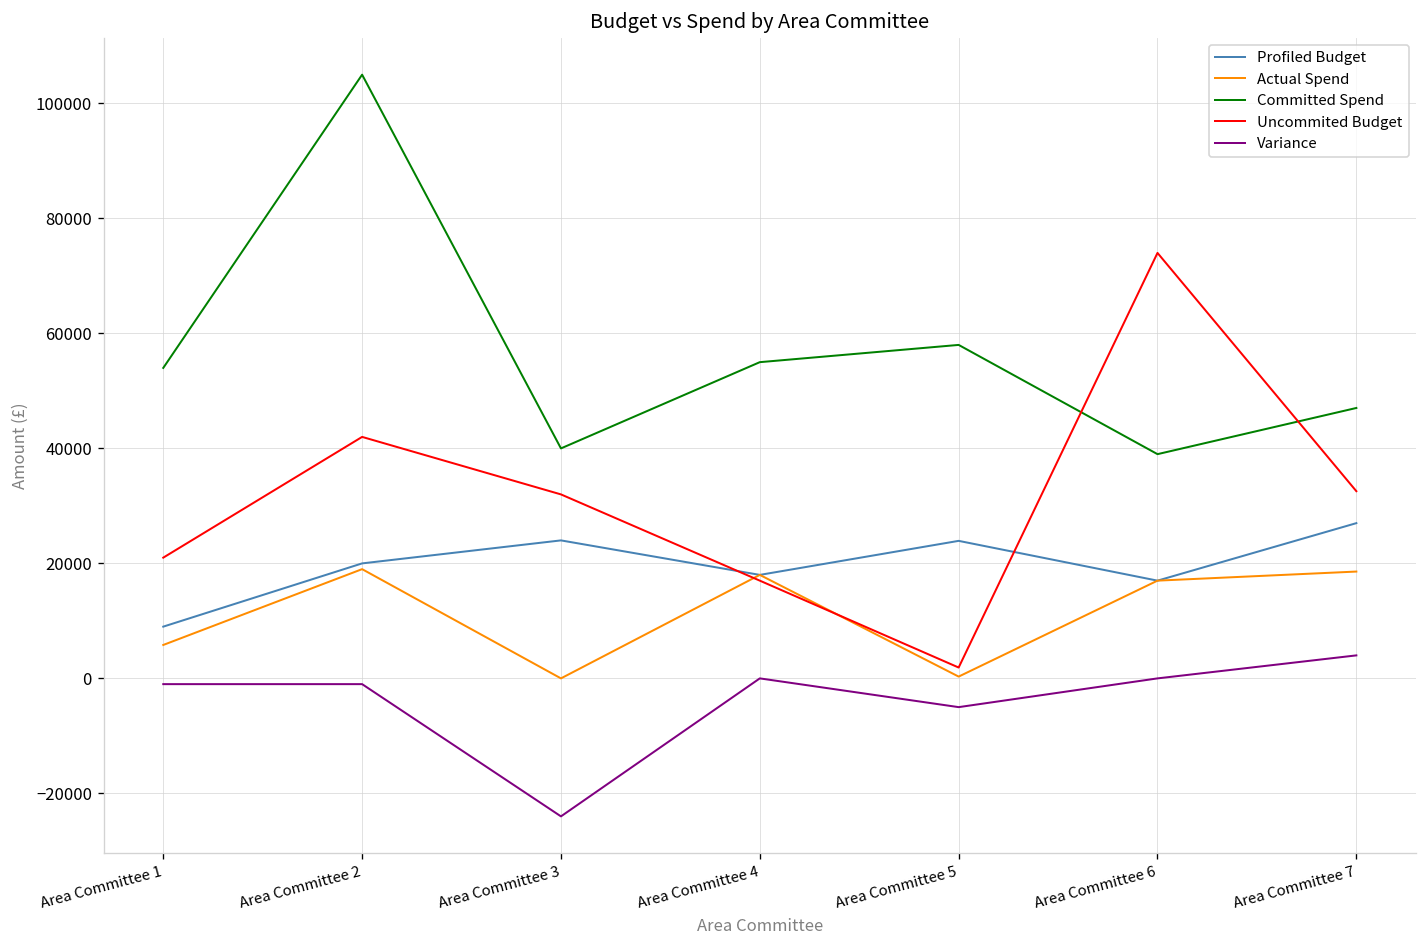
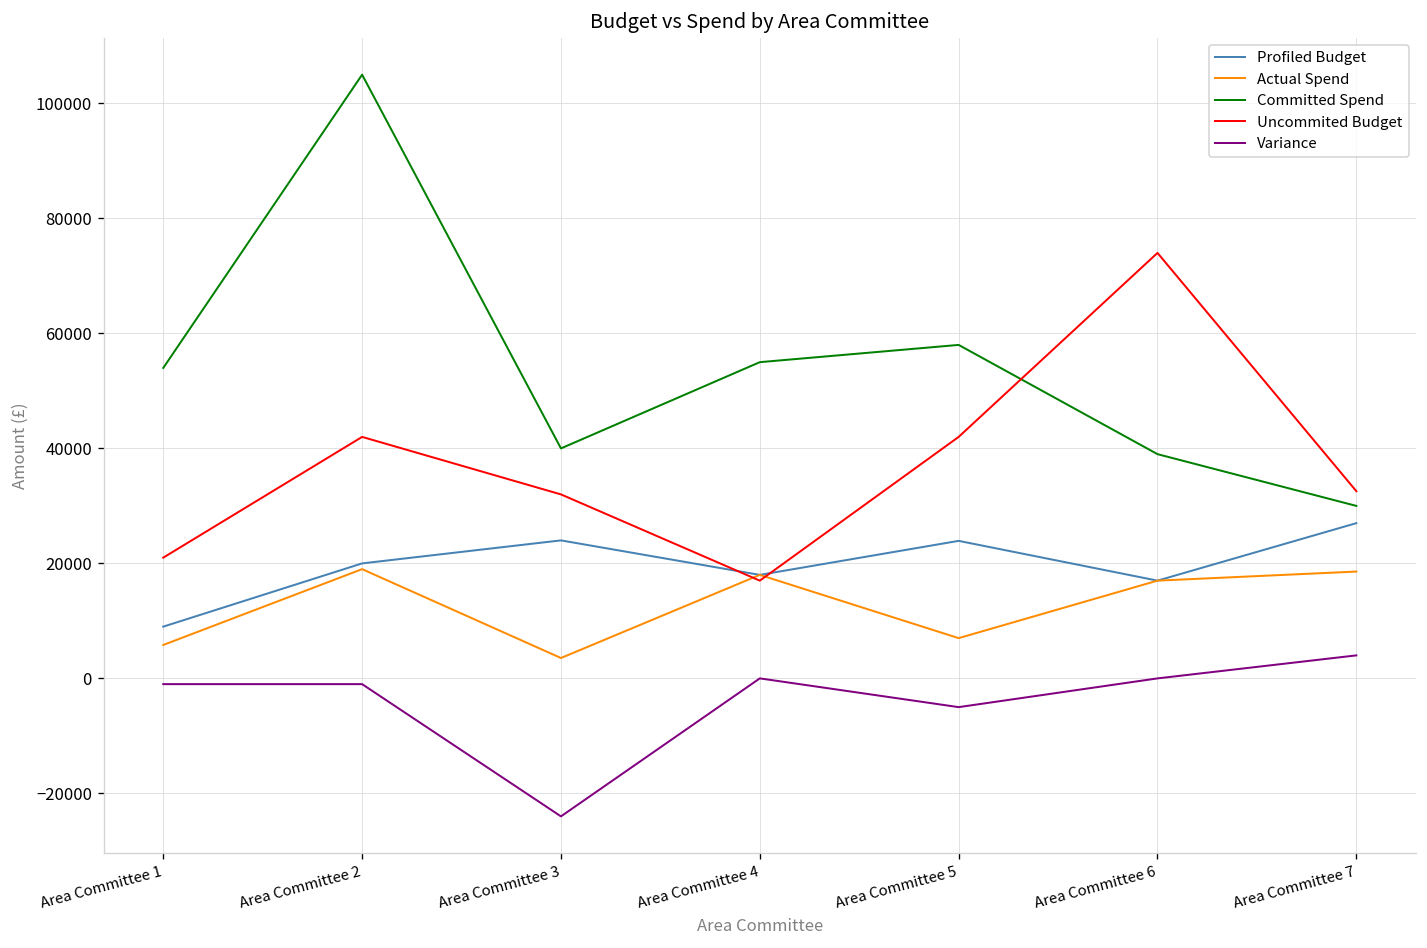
  {
    "Profiled Budget": {
      "Area Committee 1": 9000,
      "Area Committee 2": 20000,
      "Area Committee 3": 24000,
      "Area Committee 5": 24000,
      "Area Committee 7": 27000
    },
    "Actual Spend": {
      "Area Committee 1": 6000,
      "Area Committee 2": 19000,
-     "Area Committee 3": 0,
-     "Area Committee 5": 0,
+     "Area Committee 3": 4000,
+     "Area Committee 5": 7000,
      "Area Committee 7": 19000
    },
    "Committed Spend": {
      "Area Committee 1": 54000,
      "Area Committee 2": 105000,
      "Area Committee 3": 40000,
      "Area Committee 4": 55000,
      "Area Committee 5": 58000,
      "Area Committee 6": 39000,
-     "Area Committee 7": 47000
+     "Area Committee 7": 30000
    },
    "Uncommited Budget": {
      "Area Committee 1": 21000,
      "Area Committee 2": 42000,
      "Area Committee 3": 32000,
      "Area Committee 4": 17000,
-     "Area Committee 5": 2000,
+     "Area Committee 5": 42000,
      "Area Committee 6": 74000,
      "Area Committee 7": 33000
    },
    "Variance": {
      "Area Committee 1": -1000,
      "Area Committee 2": -1000,
      "Area Committee 3": -24000,
      "Area Committee 4": 0,
      "Area Committee 5": -5000,
      "Area Committee 6": 0,
      "Area Committee 7": 4000
    }
  }
